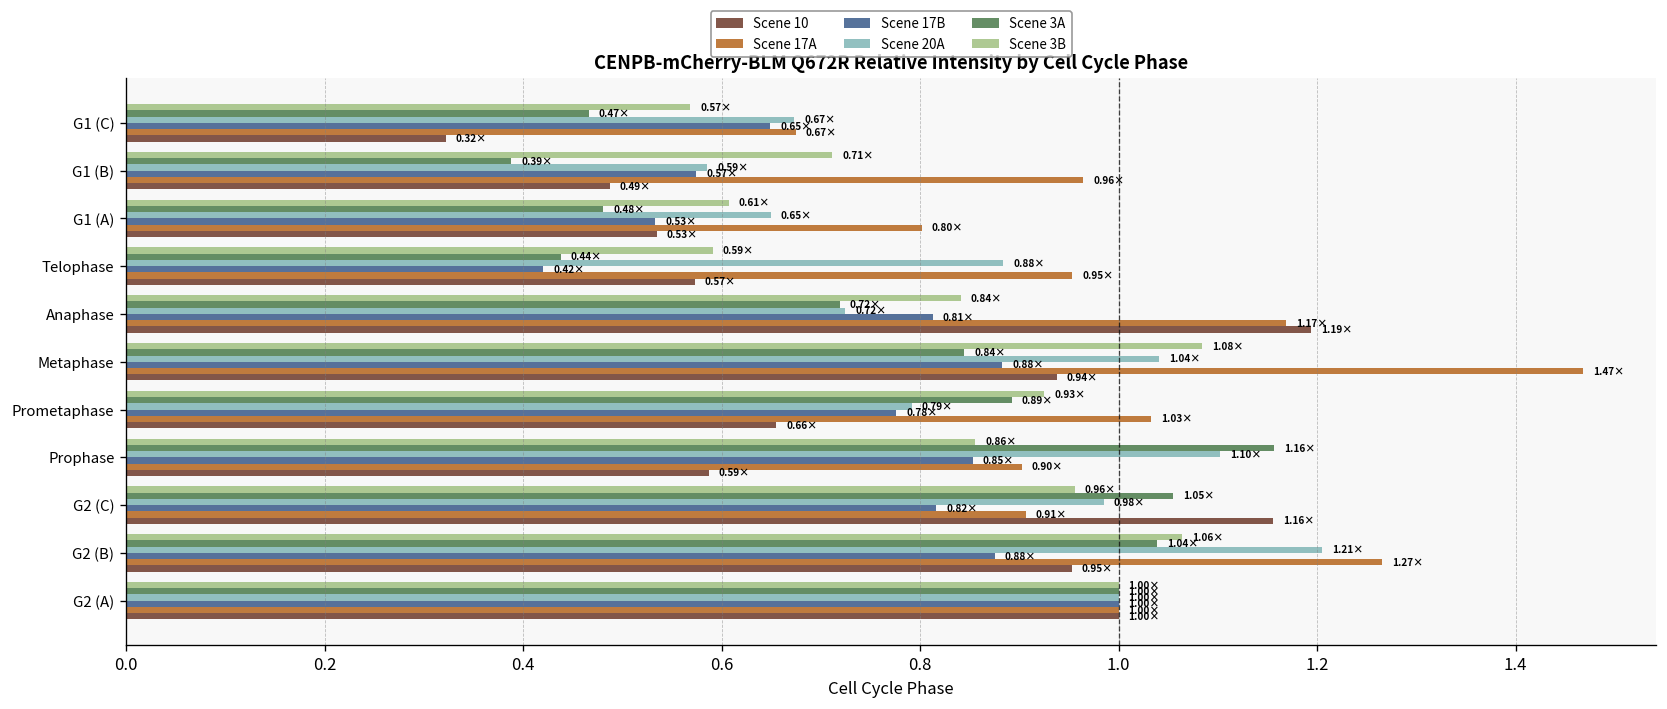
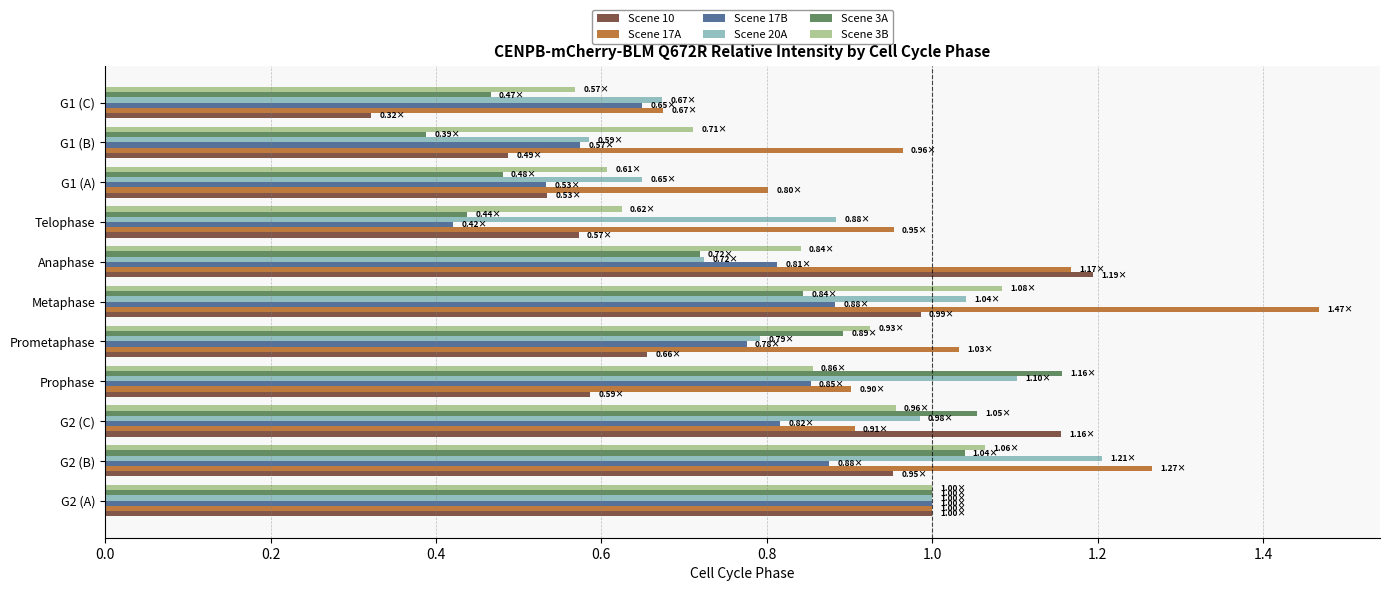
  {
    "Scene 10": {
      "G1 (C)": "0.32×",
      "G1 (B)": "0.49×",
      "G1 (A)": "0.53×",
      "Telophase": "0.57×",
      "Anaphase": "1.19×",
-     "Metaphase": "0.94×",
+     "Metaphase": "0.99×",
      "Prometaphase": "0.66×",
      "Prophase": "0.59×",
      "G2 (C)": "1.16×",
      "G2 (B)": "0.95×"
    },
    "Scene 17A": {
      "G1 (C)": "0.67×",
      "G1 (B)": "0.96×",
      "G1 (A)": "0.80×",
      "Telophase": "0.95×",
      "Anaphase": "1.17×",
      "Metaphase": "1.47×",
      "Prometaphase": "1.03×",
      "Prophase": "0.90×",
      "G2 (C)": "0.91×",
      "G2 (B)": "1.27×"
    },
    "Scene 17B": {
      "G1 (C)": "0.65×",
      "G1 (A)": "0.53×",
      "Telophase": "0.42×",
      "Anaphase": "0.81×",
      "Metaphase": "0.88×",
      "Prophase": "0.85×",
      "G2 (C)": "0.82×",
      "G2 (B)": "0.88×"
    },
    "Scene 20A": {
      "G1 (C)": "0.67×",
      "G1 (A)": "0.65×",
      "Telophase": "0.88×",
      "Metaphase": "1.04×",
      "Prophase": "1.10×",
      "G2 (C)": "0.98×",
      "G2 (B)": "1.21×"
    },
    "Scene 3A": {
      "G1 (C)": "0.47×",
      "G1 (B)": "0.39×",
      "G1 (A)": "0.48×",
      "Telophase": "0.44×",
      "Metaphase": "0.84×",
      "Prometaphase": "0.89×",
      "Prophase": "1.16×",
      "G2 (C)": "1.05×",
      "G2 (B)": "1.04×"
    },
    "Scene 3B": {
      "G1 (C)": "0.57×",
      "G1 (B)": "0.71×",
      "G1 (A)": "0.61×",
-     "Telophase": "0.59×",
+     "Telophase": "0.62×",
      "Anaphase": "0.84×",
      "Metaphase": "1.08×",
      "Prometaphase": "0.93×",
      "Prophase": "0.86×",
      "G2 (C)": "0.96×",
      "G2 (B)": "1.06×"
    }
  }
